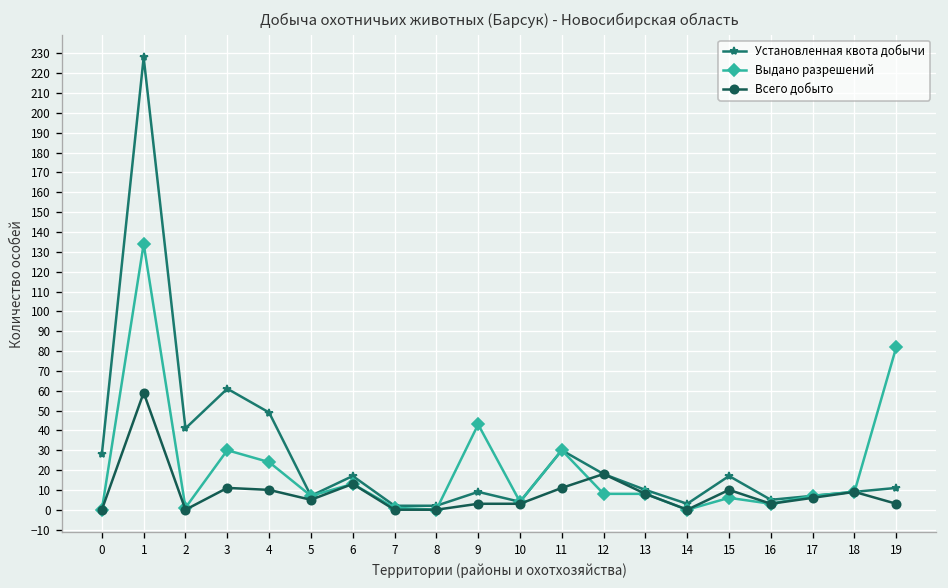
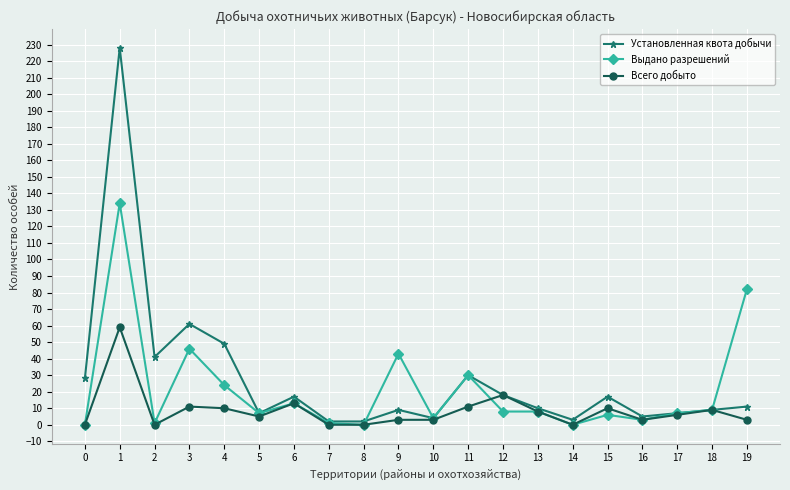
  {
    "Выдано разрешений": {
      "1": 134,
-     "3": 30,
+     "3": 46,
      "4": 24,
      "9": 43,
      "12": 8,
      "15": 6,
      "19": 82
    }
  }
